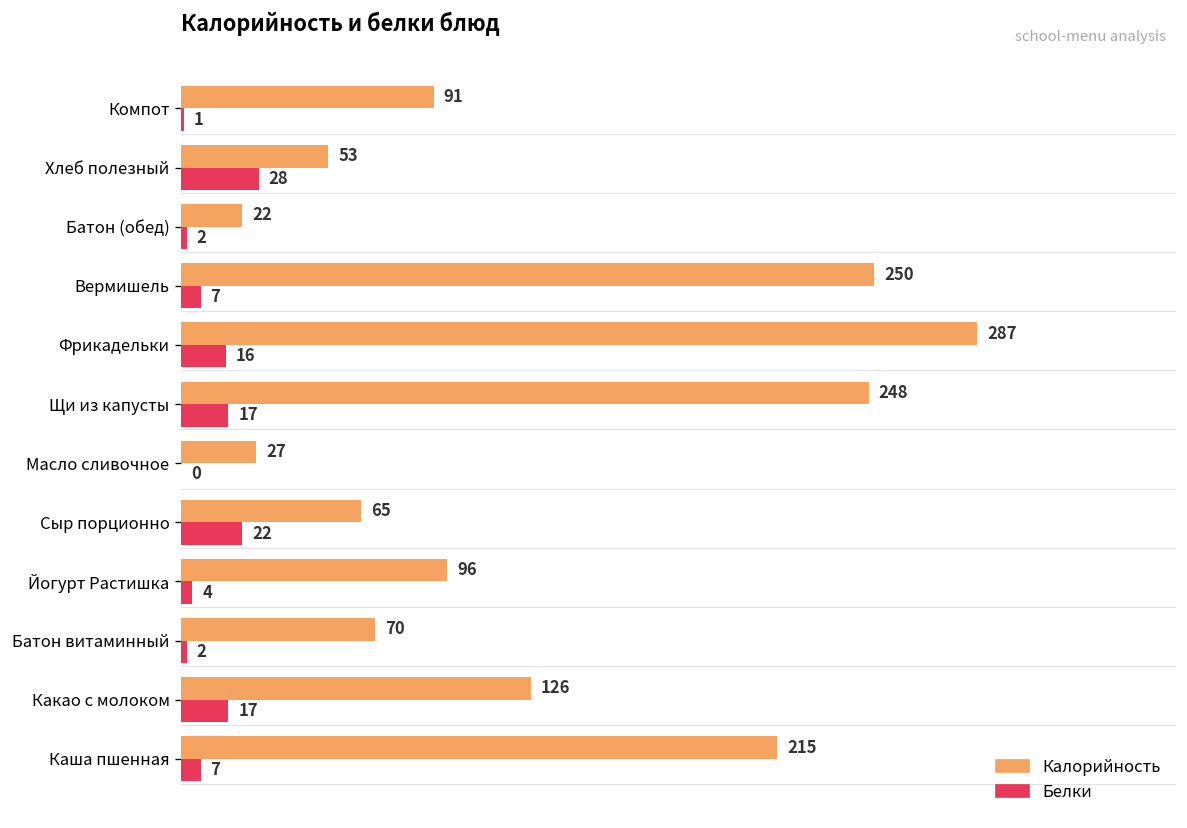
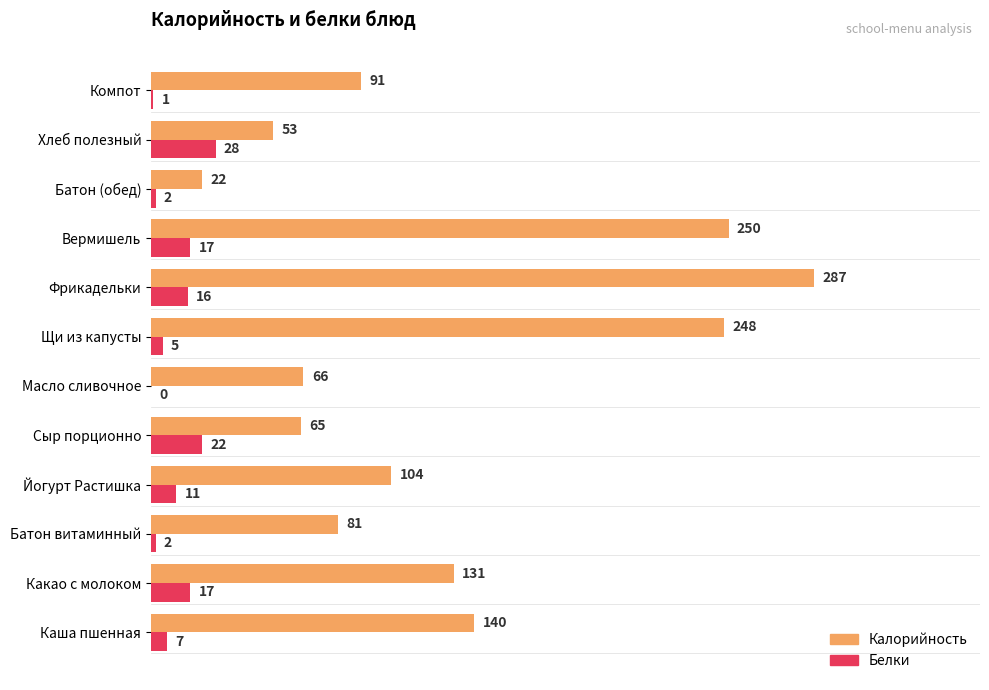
  {
    "Калорийность": {
      "Компот": 91,
      "Хлеб полезный": 53,
      "Батон (обед)": 22,
      "Вермишель": 250,
      "Фрикадельки": 287,
      "Щи из капусты": 248,
-     "Масло сливочное": 27,
+     "Масло сливочное": 66,
      "Сыр порционно": 65,
-     "Йогурт Растишка": 96,
-     "Батон витаминный": 70,
-     "Какао с молоком": 126,
-     "Каша пшенная": 215
+     "Йогурт Растишка": 104,
+     "Батон витаминный": 81,
+     "Какао с молоком": 131,
+     "Каша пшенная": 140
    },
    "Белки": {
      "Компот": 1,
      "Хлеб полезный": 28,
      "Батон (обед)": 2,
-     "Вермишель": 7,
+     "Вермишель": 17,
      "Фрикадельки": 16,
-     "Щи из капусты": 17,
+     "Щи из капусты": 5,
      "Масло сливочное": 0,
      "Сыр порционно": 22,
-     "Йогурт Растишка": 4,
+     "Йогурт Растишка": 11,
      "Батон витаминный": 2,
      "Какао с молоком": 17,
      "Каша пшенная": 7
    }
  }
